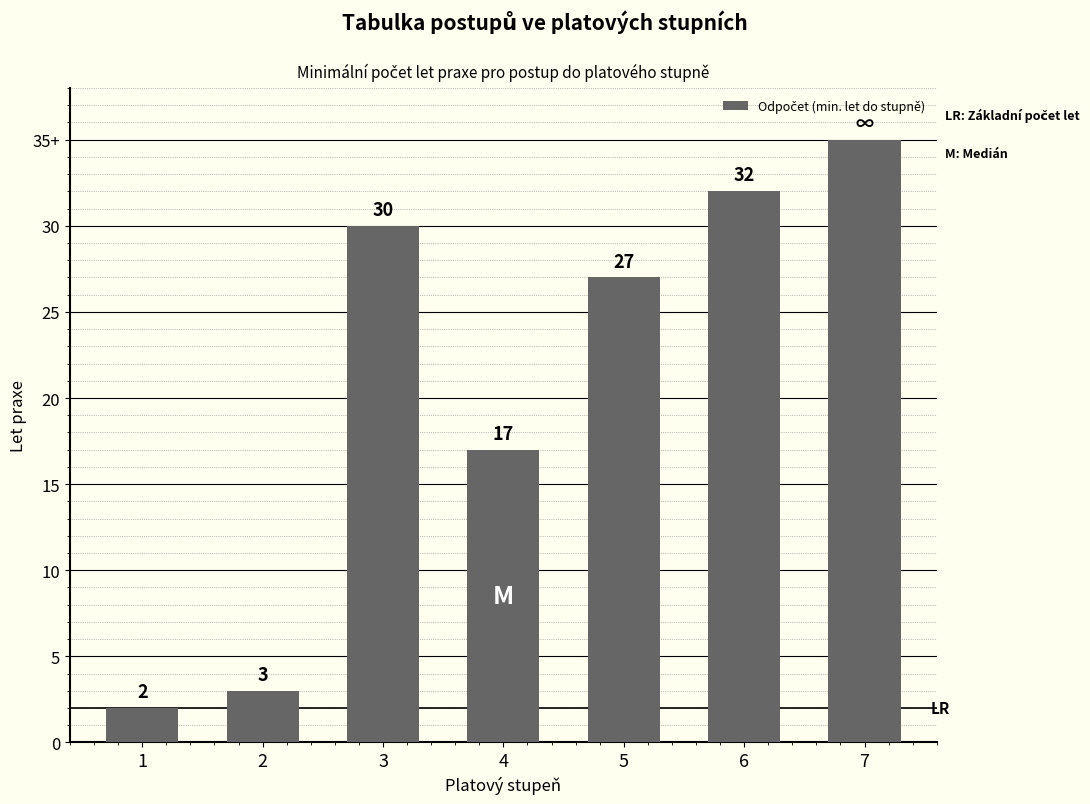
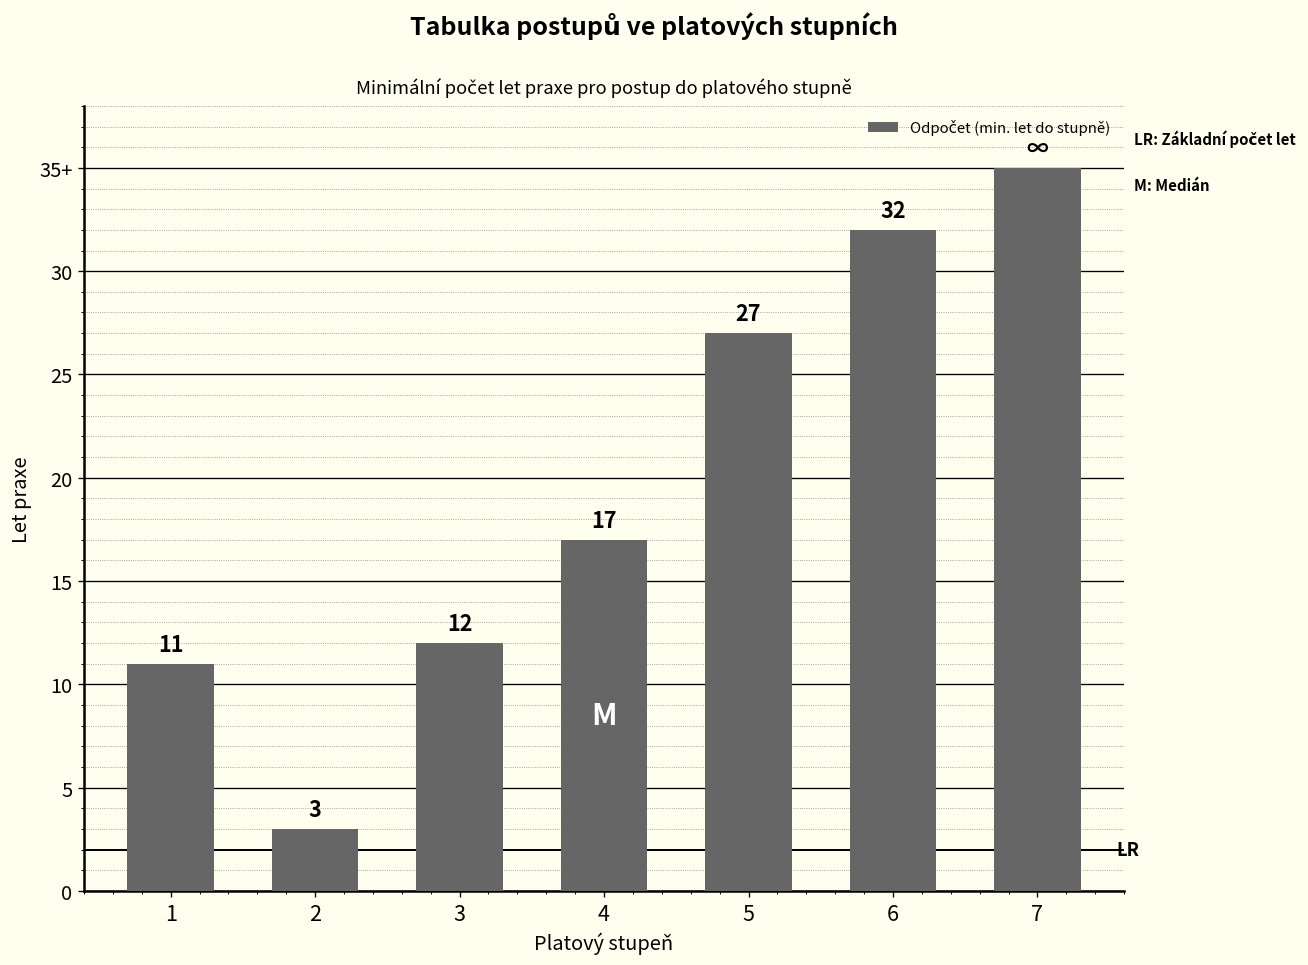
  {
-   "1": 2,
+   "1": 11,
    "2": 3,
-   "3": 30,
+   "3": 12,
    "4": 17,
    "5": 27,
    "6": 32
  }
